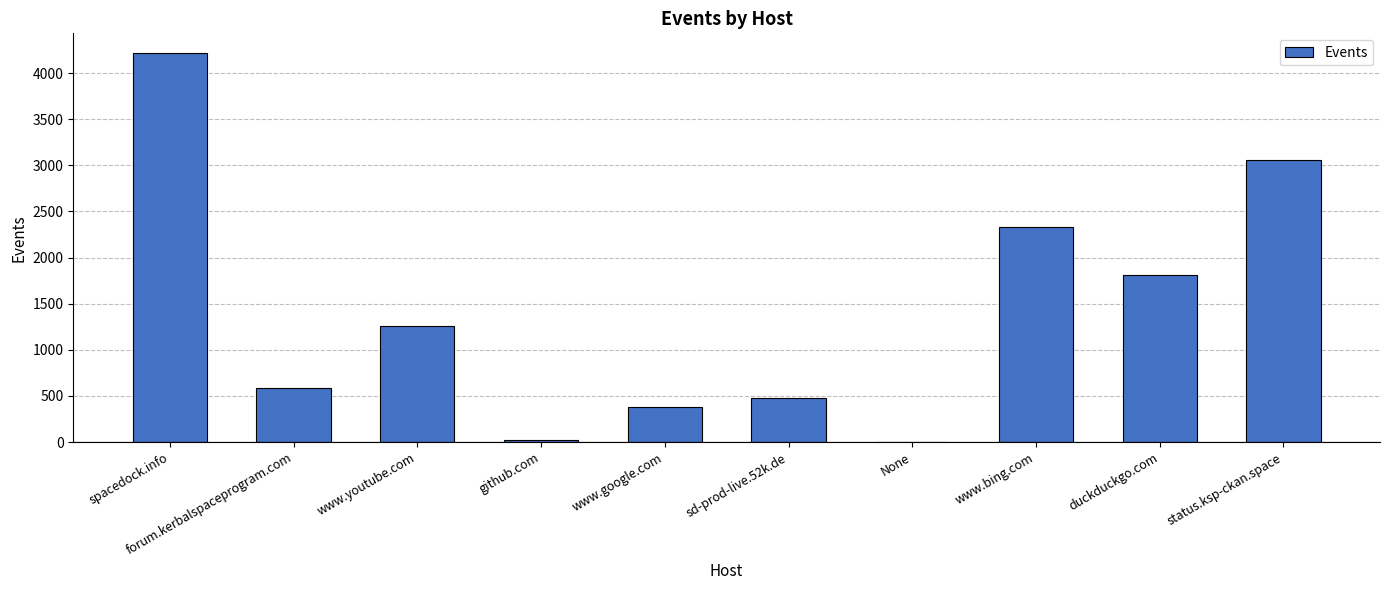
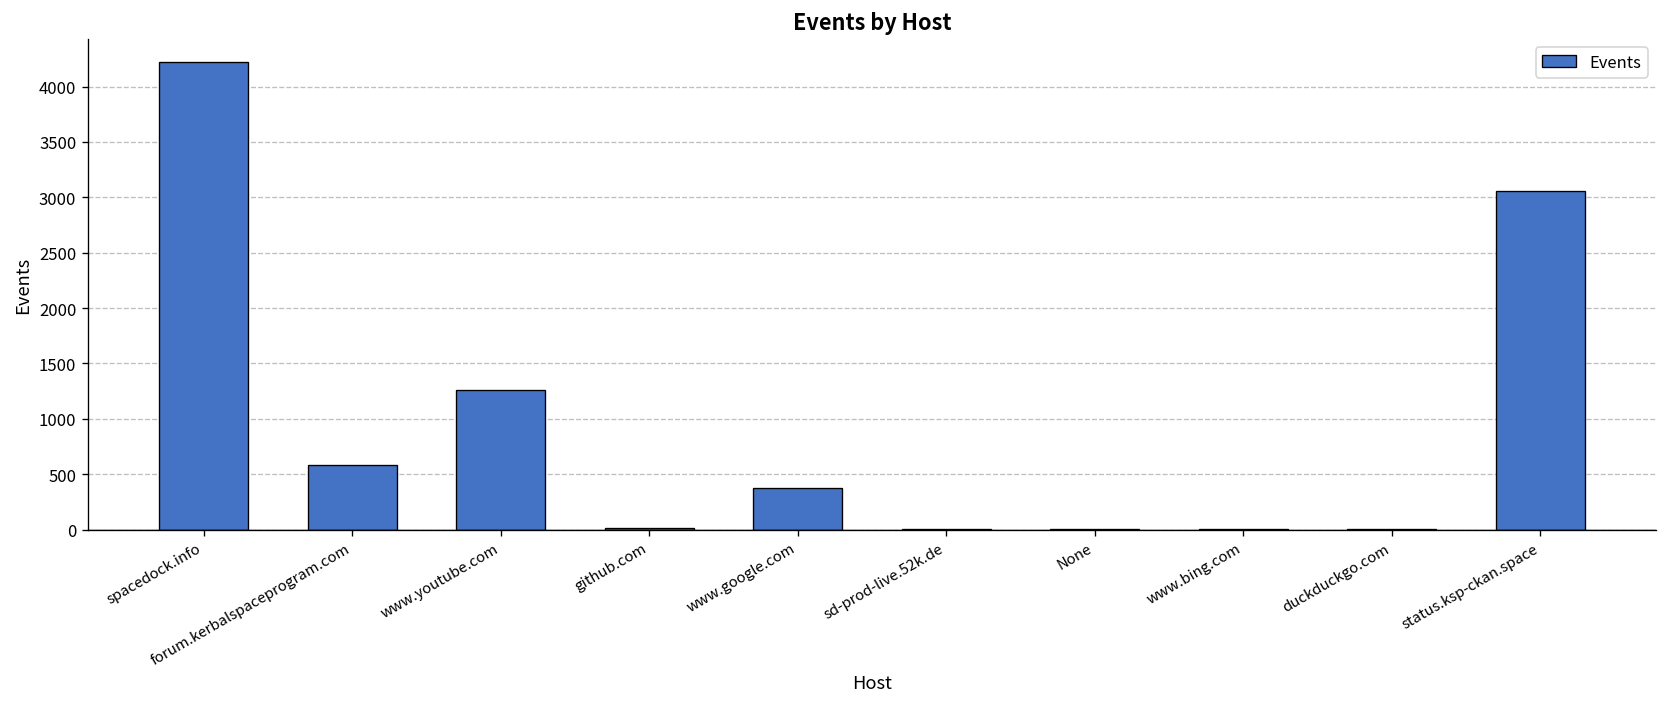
  {
    "spacedock.info": 4200,
    "forum.kerbalspaceprogram.com": 600,
    "www.youtube.com": 1300,
    "www.google.com": 400,
-   "sd-prod-live.52k.de": 500,
-   "www.bing.com": 2300,
-   "duckduckgo.com": 1800,
+   "sd-prod-live.52k.de": 0,
+   "www.bing.com": 0,
+   "duckduckgo.com": 0,
    "status.ksp-ckan.space": 3100
  }
